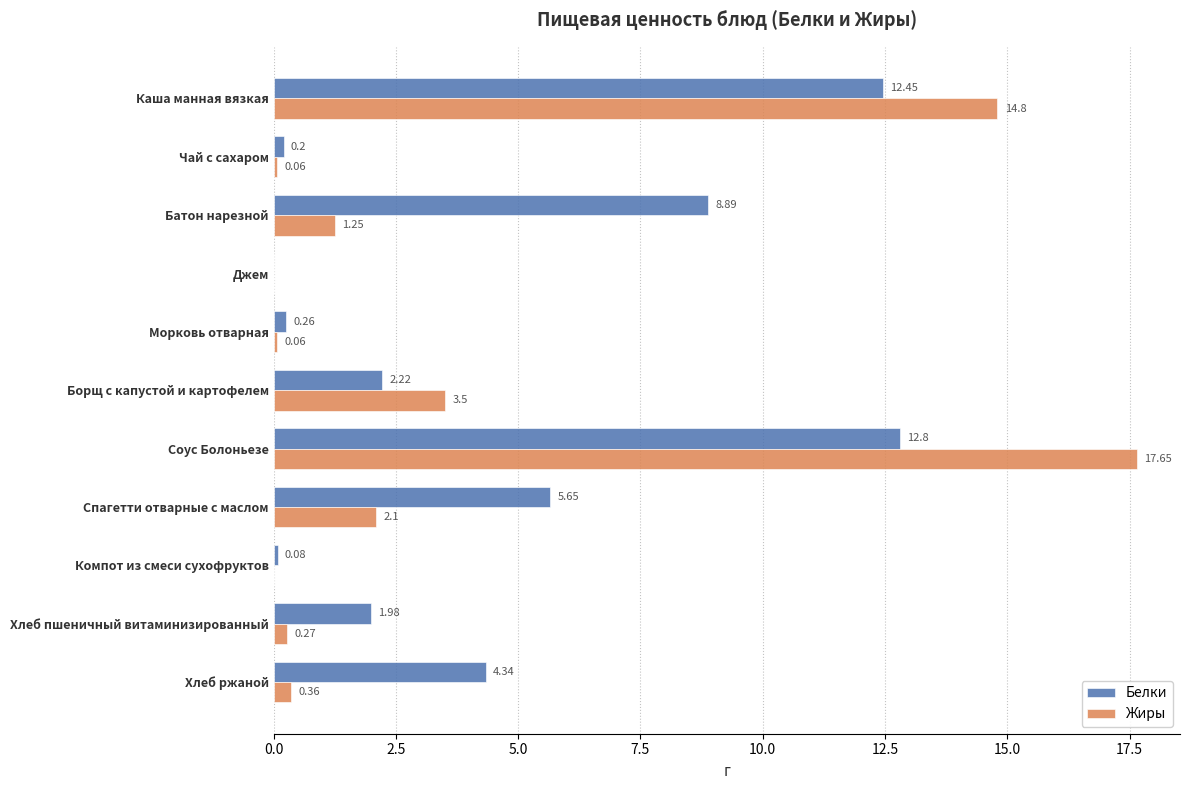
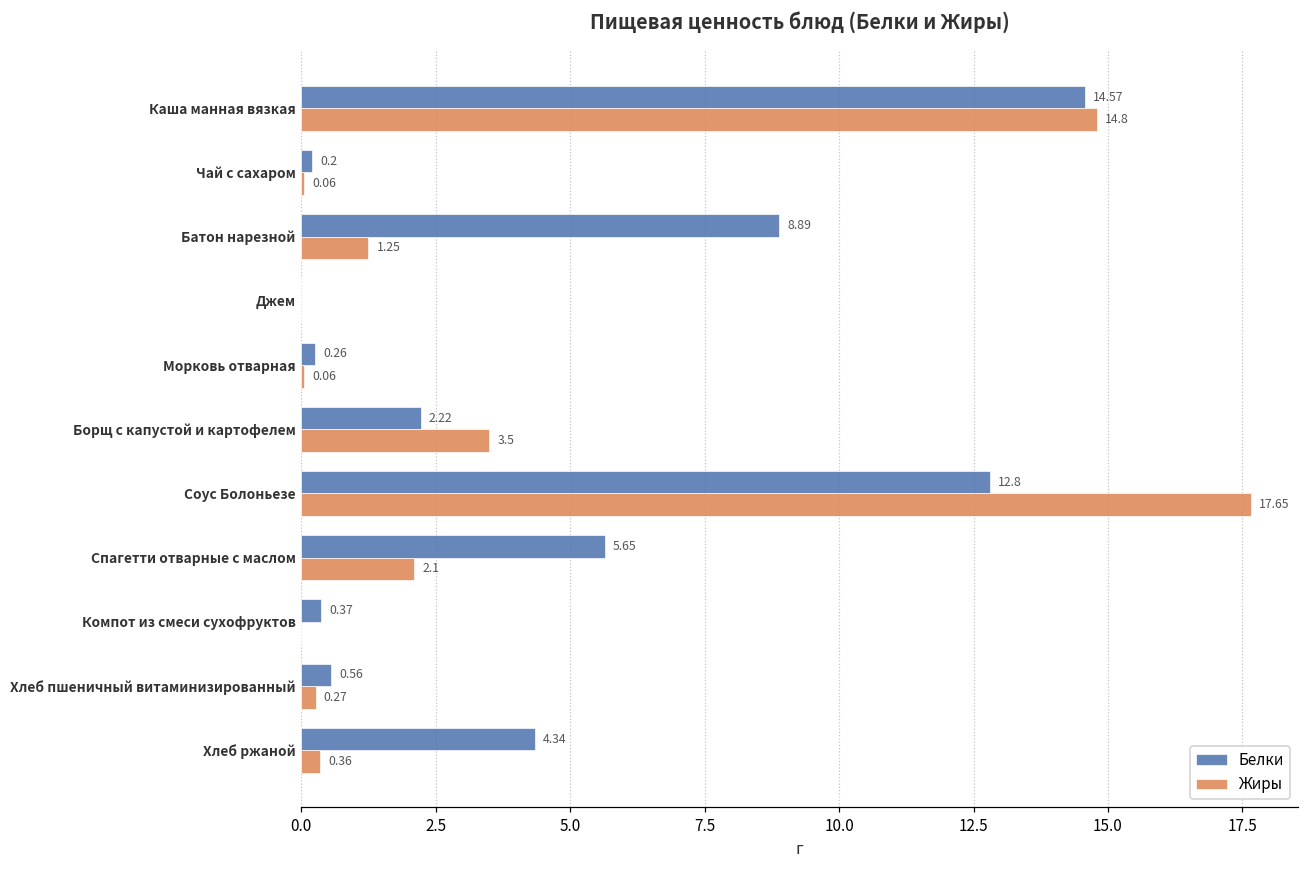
  {
    "Белки": {
-     "Каша манная вязкая": 12.45,
+     "Каша манная вязкая": 14.57,
      "Чай с сахаром": 0.2,
      "Батон нарезной": 8.89,
      "Морковь отварная": 0.26,
      "Борщ с капустой и картофелем": 2.22,
      "Соус Болоньезе": 12.8,
      "Спагетти отварные с маслом": 5.65,
-     "Компот из смеси сухофруктов": 0.08,
-     "Хлеб пшеничный витаминизированный": 1.98,
+     "Компот из смеси сухофруктов": 0.37,
+     "Хлеб пшеничный витаминизированный": 0.56,
      "Хлеб ржаной": 4.34
    },
    "Жиры": {
      "Каша манная вязкая": 14.8,
      "Чай с сахаром": 0.06,
      "Батон нарезной": 1.25,
      "Морковь отварная": 0.06,
      "Борщ с капустой и картофелем": 3.5,
      "Соус Болоньезе": 17.65,
      "Спагетти отварные с маслом": 2.1,
      "Хлеб пшеничный витаминизированный": 0.27,
      "Хлеб ржаной": 0.36
    }
  }
